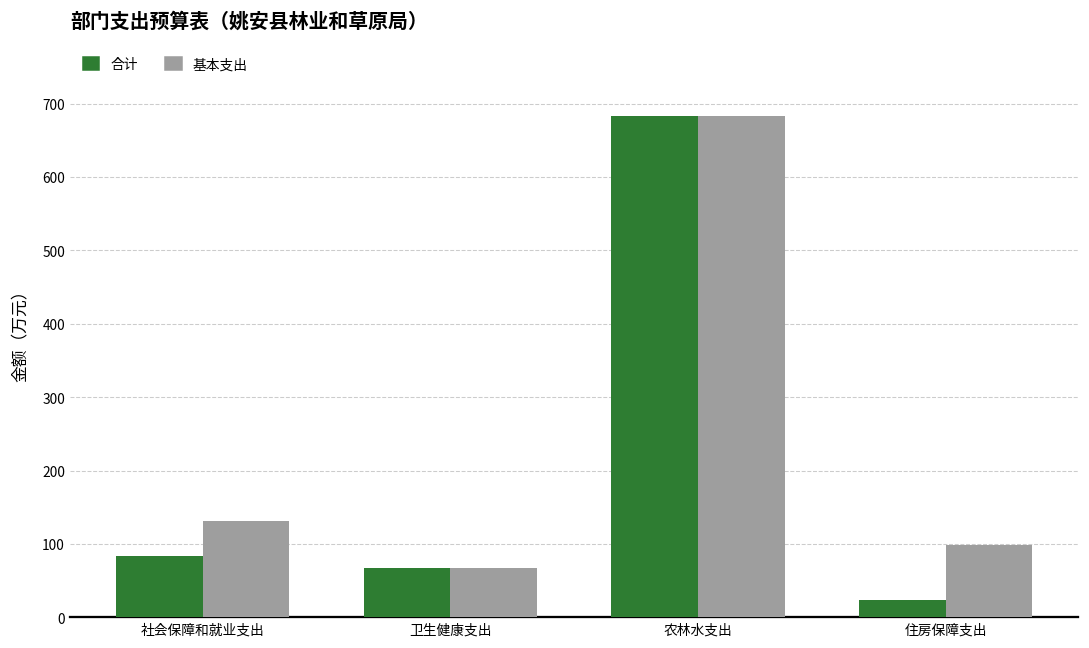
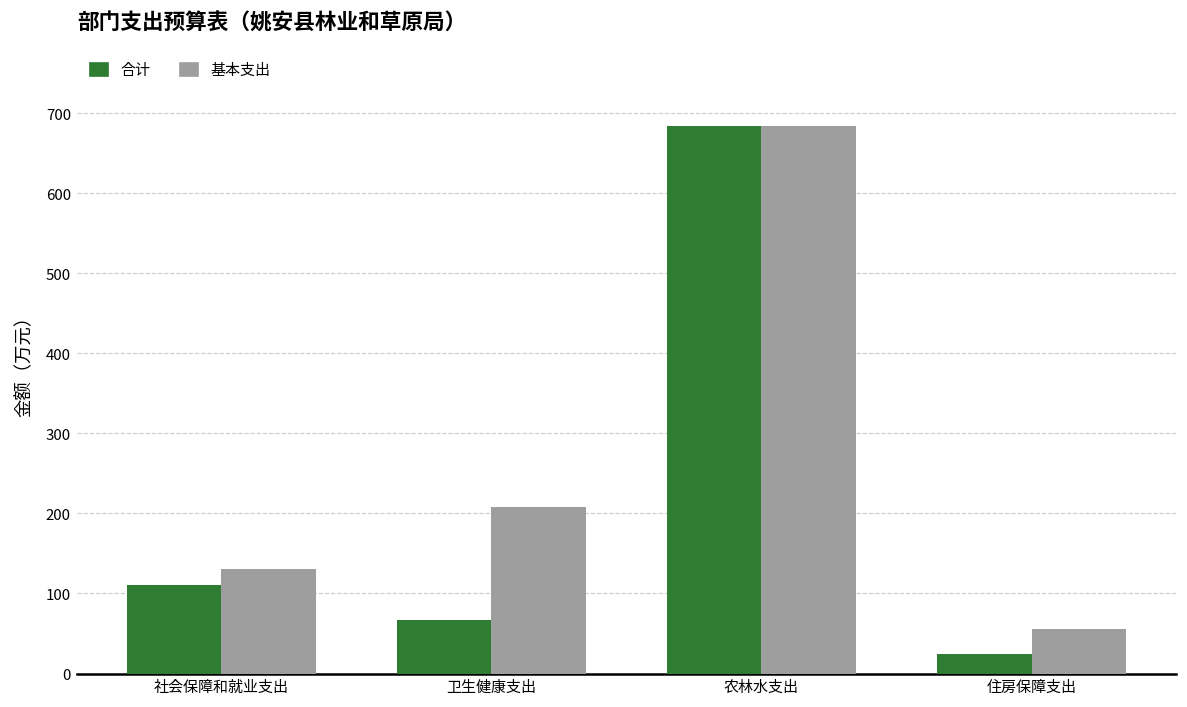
  {
    "合计": {
-     "社会保障和就业支出": 80,
+     "社会保障和就业支出": 110,
      "卫生健康支出": 70,
      "农林水支出": 680,
      "住房保障支出": 20
    },
    "基本支出": {
      "社会保障和就业支出": 130,
-     "卫生健康支出": 70,
+     "卫生健康支出": 210,
      "农林水支出": 680,
-     "住房保障支出": 100
+     "住房保障支出": 60
    }
  }
